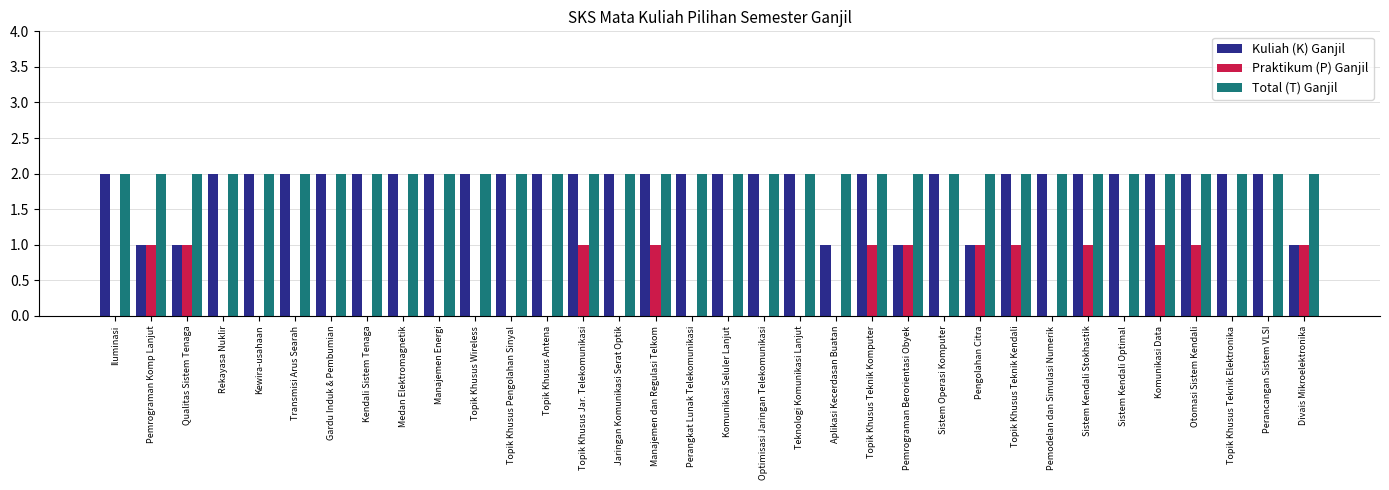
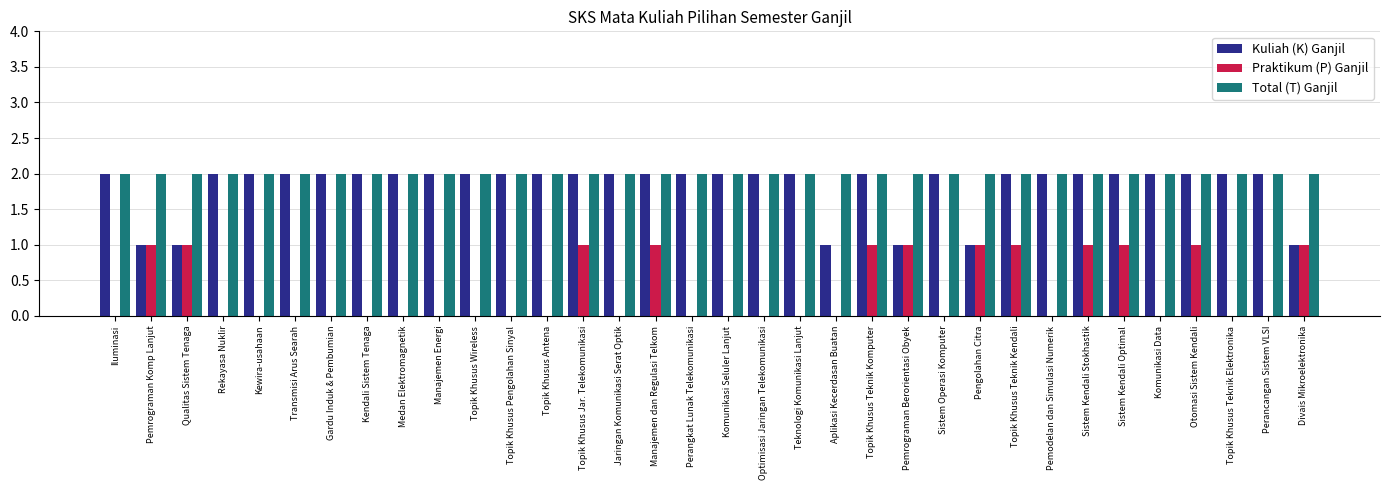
  {
    "Kuliah (K) Ganjil": {
      "Iluminasi": 2,
      "Pemrograman Komp Lanjut": 1,
      "Qualitas Sistem Tenaga": 1,
      "Rekayasa Nuklir": 2,
      "Kewira-usahaan": 2,
      "Transmisi Arus Searah": 2,
      "Gardu Induk & Pembumian": 2,
      "Kendali Sistem Tenaga": 2,
      "Medan Elektromagnetik": 2,
      "Manajemen Energi": 2,
      "Topik Khusus Wireless": 2,
      "Topik Khusus Pengolahan Sinyal": 2,
      "Topik Khusus Antena": 2,
      "Topik Khusus Jar. Telekomunikasi": 2,
      "Jaringan Komunikasi Serat Optik": 2,
      "Manajemen dan Regulasi Telkom": 2,
      "Perangkat Lunak Telekomunikasi": 2,
      "Komunikasi Seluler Lanjut": 2,
      "Optimisasi Jaringan Telekomunikasi": 2,
      "Teknologi Komunikasi Lanjut": 2,
      "Aplikasi Kecerdasan Buatan": 1,
      "Topik Khusus Teknik Komputer": 2,
      "Pemrograman Berorientasi Obyek": 1,
      "Sistem Operasi Komputer": 2,
      "Pengolahan Citra": 1,
      "Topik Khusus Teknik Kendali": 2,
      "Pemodelan dan Simulasi Numerik": 2,
      "Sistem Kendali Stokhastik": 2,
      "Sistem Kendali Optimal": 2,
      "Komunikasi Data": 2,
      "Otomasi Sistem Kendali": 2,
      "Topik Khusus Teknik Elektronika": 2,
      "Perancangan Sistem VLSI": 2,
      "Divais Mikroelektronika": 1
    },
    "Praktikum (P) Ganjil": {
      "Iluminasi": 0,
      "Pemrograman Komp Lanjut": 1,
      "Qualitas Sistem Tenaga": 1,
      "Rekayasa Nuklir": 0,
      "Kewira-usahaan": 0,
      "Transmisi Arus Searah": 0,
      "Gardu Induk & Pembumian": 0,
      "Kendali Sistem Tenaga": 0,
      "Medan Elektromagnetik": 0,
      "Manajemen Energi": 0,
      "Topik Khusus Wireless": 0,
      "Topik Khusus Pengolahan Sinyal": 0,
      "Topik Khusus Antena": 0,
      "Topik Khusus Jar. Telekomunikasi": 1,
      "Jaringan Komunikasi Serat Optik": 0,
      "Manajemen dan Regulasi Telkom": 1,
      "Perangkat Lunak Telekomunikasi": 0,
      "Komunikasi Seluler Lanjut": 0,
      "Optimisasi Jaringan Telekomunikasi": 0,
      "Teknologi Komunikasi Lanjut": 0,
      "Aplikasi Kecerdasan Buatan": 0,
      "Topik Khusus Teknik Komputer": 1,
      "Pemrograman Berorientasi Obyek": 1,
      "Sistem Operasi Komputer": 0,
      "Pengolahan Citra": 1,
      "Topik Khusus Teknik Kendali": 1,
      "Pemodelan dan Simulasi Numerik": 0,
      "Sistem Kendali Stokhastik": 1,
-     "Sistem Kendali Optimal": 0,
-     "Komunikasi Data": 1,
+     "Sistem Kendali Optimal": 1,
+     "Komunikasi Data": 0,
      "Otomasi Sistem Kendali": 1,
      "Topik Khusus Teknik Elektronika": 0,
      "Perancangan Sistem VLSI": 0,
      "Divais Mikroelektronika": 1
    },
    "Total (T) Ganjil": {
      "Iluminasi": 2,
      "Pemrograman Komp Lanjut": 2,
      "Qualitas Sistem Tenaga": 2,
      "Rekayasa Nuklir": 2,
      "Kewira-usahaan": 2,
      "Transmisi Arus Searah": 2,
      "Gardu Induk & Pembumian": 2,
      "Kendali Sistem Tenaga": 2,
      "Medan Elektromagnetik": 2,
      "Manajemen Energi": 2,
      "Topik Khusus Wireless": 2,
      "Topik Khusus Pengolahan Sinyal": 2,
      "Topik Khusus Antena": 2,
      "Topik Khusus Jar. Telekomunikasi": 2,
      "Jaringan Komunikasi Serat Optik": 2,
      "Manajemen dan Regulasi Telkom": 2,
      "Perangkat Lunak Telekomunikasi": 2,
      "Komunikasi Seluler Lanjut": 2,
      "Optimisasi Jaringan Telekomunikasi": 2,
      "Teknologi Komunikasi Lanjut": 2,
      "Aplikasi Kecerdasan Buatan": 2,
      "Topik Khusus Teknik Komputer": 2,
      "Pemrograman Berorientasi Obyek": 2,
      "Sistem Operasi Komputer": 2,
      "Pengolahan Citra": 2,
      "Topik Khusus Teknik Kendali": 2,
      "Pemodelan dan Simulasi Numerik": 2,
      "Sistem Kendali Stokhastik": 2,
      "Sistem Kendali Optimal": 2,
      "Komunikasi Data": 2,
      "Otomasi Sistem Kendali": 2,
      "Topik Khusus Teknik Elektronika": 2,
      "Perancangan Sistem VLSI": 2,
      "Divais Mikroelektronika": 2
    }
  }
